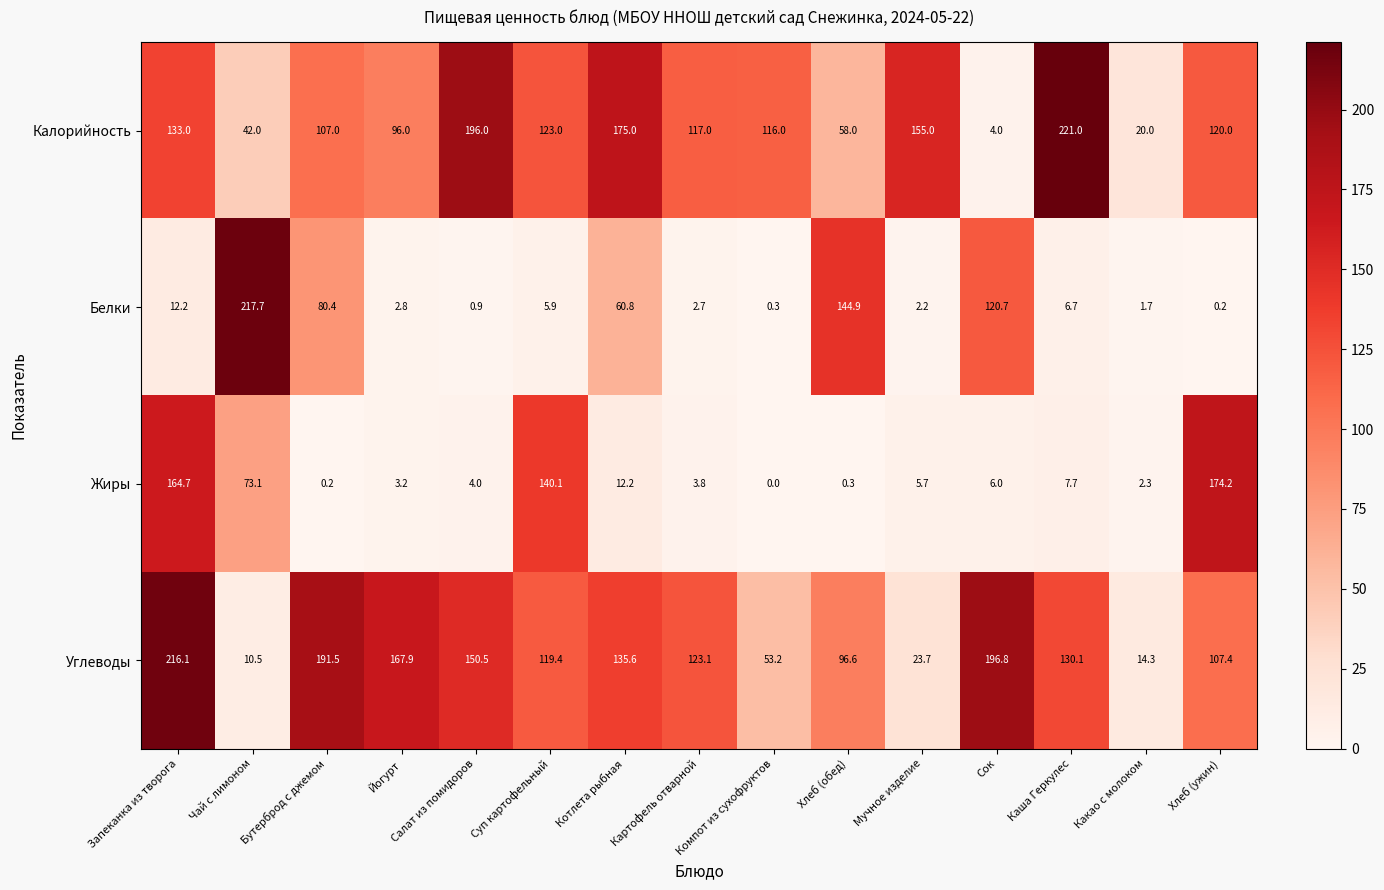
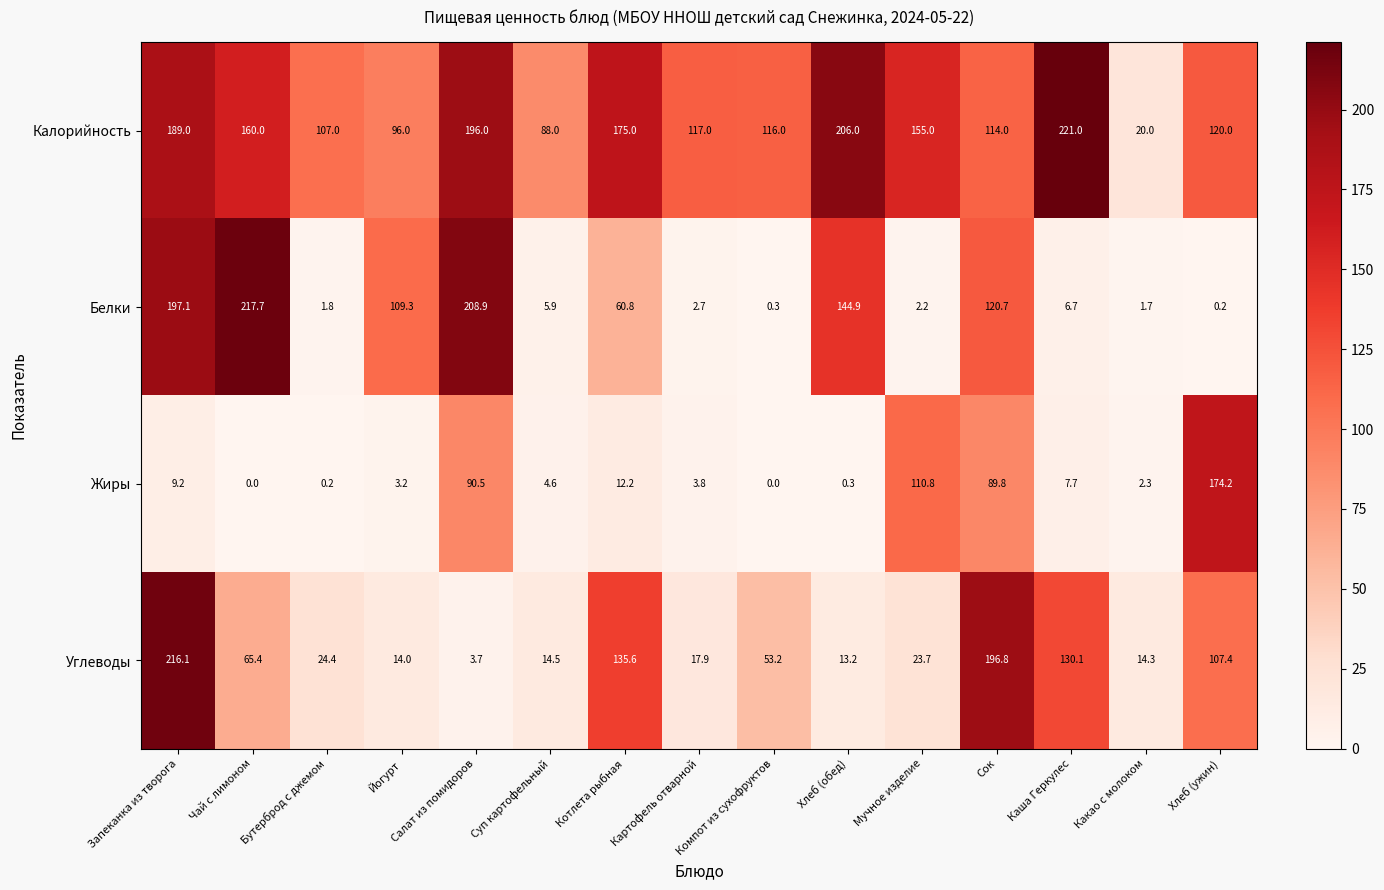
  {
    "Калорийность": {
-     "Запеканка из творога": 133.0,
-     "Чай с лимоном": 42.0,
+     "Запеканка из творога": 189.0,
+     "Чай с лимоном": 160.0,
      "Бутерброд с джемом": 107.0,
      "Йогурт": 96.0,
      "Салат из помидоров": 196.0,
-     "Суп картофельный": 123.0,
+     "Суп картофельный": 88.0,
      "Котлета рыбная": 175.0,
      "Картофель отварной": 117.0,
      "Компот из сухофруктов": 116.0,
-     "Хлеб (обед)": 58.0,
+     "Хлеб (обед)": 206.0,
      "Мучное изделие": 155.0,
-     "Сок": 4.0,
+     "Сок": 114.0,
      "Каша Геркулес": 221.0,
      "Какао с молоком": 20.0,
      "Хлеб (ужин)": 120.0
    },
    "Белки": {
-     "Запеканка из творога": 12.2,
+     "Запеканка из творога": 197.1,
      "Чай с лимоном": 217.7,
-     "Бутерброд с джемом": 80.4,
-     "Йогурт": 2.8,
-     "Салат из помидоров": 0.9,
+     "Бутерброд с джемом": 1.8,
+     "Йогурт": 109.3,
+     "Салат из помидоров": 208.9,
      "Суп картофельный": 5.9,
      "Котлета рыбная": 60.8,
      "Картофель отварной": 2.7,
      "Компот из сухофруктов": 0.3,
      "Хлеб (обед)": 144.9,
      "Мучное изделие": 2.2,
      "Сок": 120.7,
      "Каша Геркулес": 6.7,
      "Какао с молоком": 1.7,
      "Хлеб (ужин)": 0.2
    },
    "Жиры": {
-     "Запеканка из творога": 164.7,
-     "Чай с лимоном": 73.1,
+     "Запеканка из творога": 9.2,
+     "Чай с лимоном": 0.0,
      "Бутерброд с джемом": 0.2,
      "Йогурт": 3.2,
-     "Салат из помидоров": 4.0,
-     "Суп картофельный": 140.1,
+     "Салат из помидоров": 90.5,
+     "Суп картофельный": 4.6,
      "Котлета рыбная": 12.2,
      "Картофель отварной": 3.8,
      "Компот из сухофруктов": 0.0,
      "Хлеб (обед)": 0.3,
-     "Мучное изделие": 5.7,
-     "Сок": 6.0,
+     "Мучное изделие": 110.8,
+     "Сок": 89.8,
      "Каша Геркулес": 7.7,
      "Какао с молоком": 2.3,
      "Хлеб (ужин)": 174.2
    },
    "Углеводы": {
      "Запеканка из творога": 216.1,
-     "Чай с лимоном": 10.5,
-     "Бутерброд с джемом": 191.5,
-     "Йогурт": 167.9,
-     "Салат из помидоров": 150.5,
-     "Суп картофельный": 119.4,
+     "Чай с лимоном": 65.4,
+     "Бутерброд с джемом": 24.4,
+     "Йогурт": 14.0,
+     "Салат из помидоров": 3.7,
+     "Суп картофельный": 14.5,
      "Котлета рыбная": 135.6,
-     "Картофель отварной": 123.1,
+     "Картофель отварной": 17.9,
      "Компот из сухофруктов": 53.2,
-     "Хлеб (обед)": 96.6,
+     "Хлеб (обед)": 13.2,
      "Мучное изделие": 23.7,
      "Сок": 196.8,
      "Каша Геркулес": 130.1,
      "Какао с молоком": 14.3,
      "Хлеб (ужин)": 107.4
    }
  }
